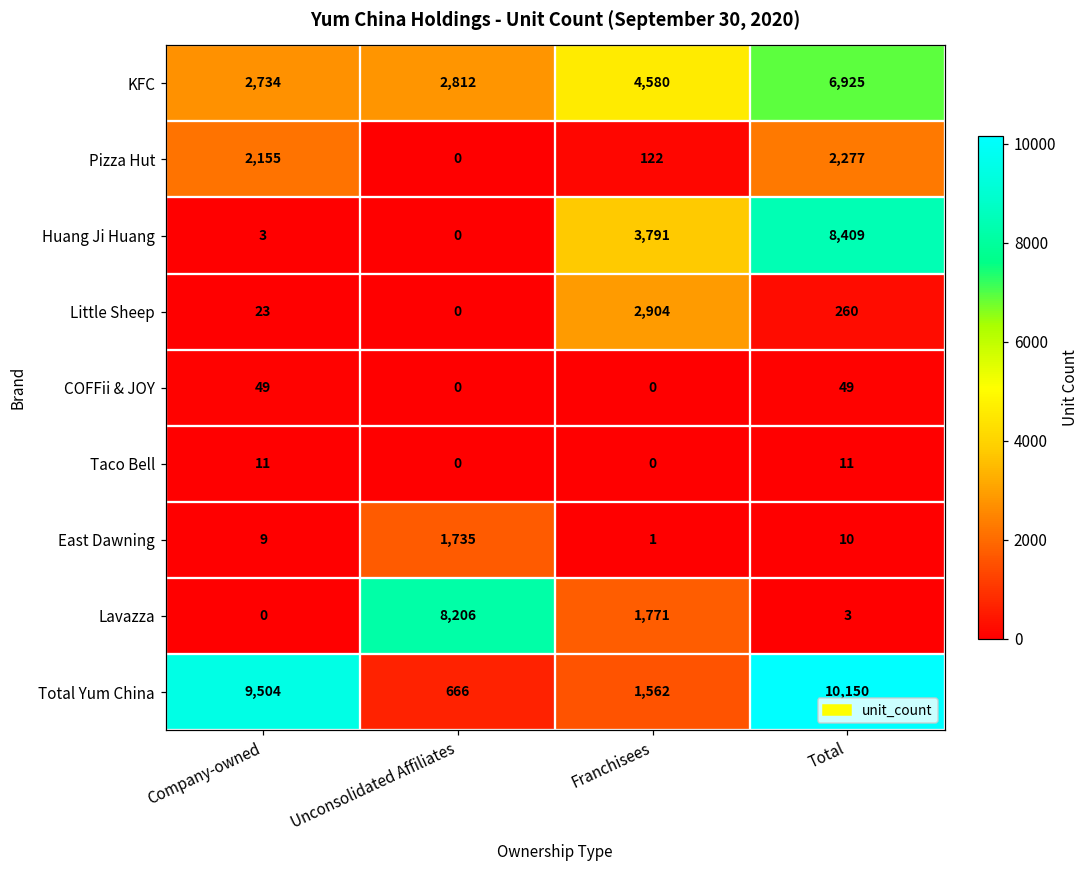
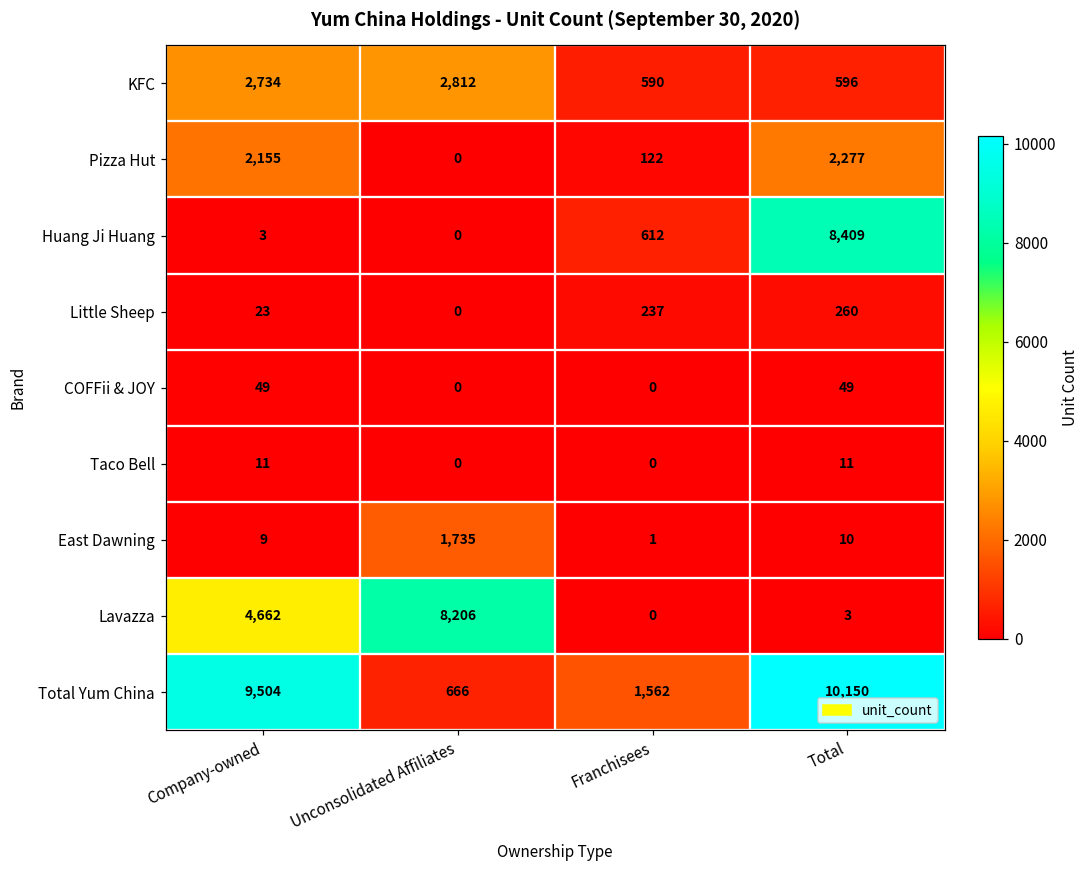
  {
    "KFC": {
      "Company-owned": "2,734",
      "Unconsolidated Affiliates": "2,812",
-     "Franchisees": "4,580",
-     "Total": "6,925"
+     "Franchisees": "590",
+     "Total": "596"
    },
    "Pizza Hut": {
      "Company-owned": "2,155",
      "Unconsolidated Affiliates": "0",
      "Franchisees": "122",
      "Total": "2,277"
    },
    "Huang Ji Huang": {
      "Company-owned": "3",
      "Unconsolidated Affiliates": "0",
-     "Franchisees": "3,791",
+     "Franchisees": "612",
      "Total": "8,409"
    },
    "Little Sheep": {
      "Company-owned": "23",
      "Unconsolidated Affiliates": "0",
-     "Franchisees": "2,904",
+     "Franchisees": "237",
      "Total": "260"
    },
    "COFFii & JOY": {
      "Company-owned": "49",
      "Unconsolidated Affiliates": "0",
      "Franchisees": "0",
      "Total": "49"
    },
    "Taco Bell": {
      "Company-owned": "11",
      "Unconsolidated Affiliates": "0",
      "Franchisees": "0",
      "Total": "11"
    },
    "East Dawning": {
      "Company-owned": "9",
      "Unconsolidated Affiliates": "1,735",
      "Franchisees": "1",
      "Total": "10"
    },
    "Lavazza": {
-     "Company-owned": "0",
+     "Company-owned": "4,662",
      "Unconsolidated Affiliates": "8,206",
-     "Franchisees": "1,771",
+     "Franchisees": "0",
      "Total": "3"
    },
    "Total Yum China": {
      "Company-owned": "9,504",
      "Unconsolidated Affiliates": "666",
      "Franchisees": "1,562"
    }
  }
